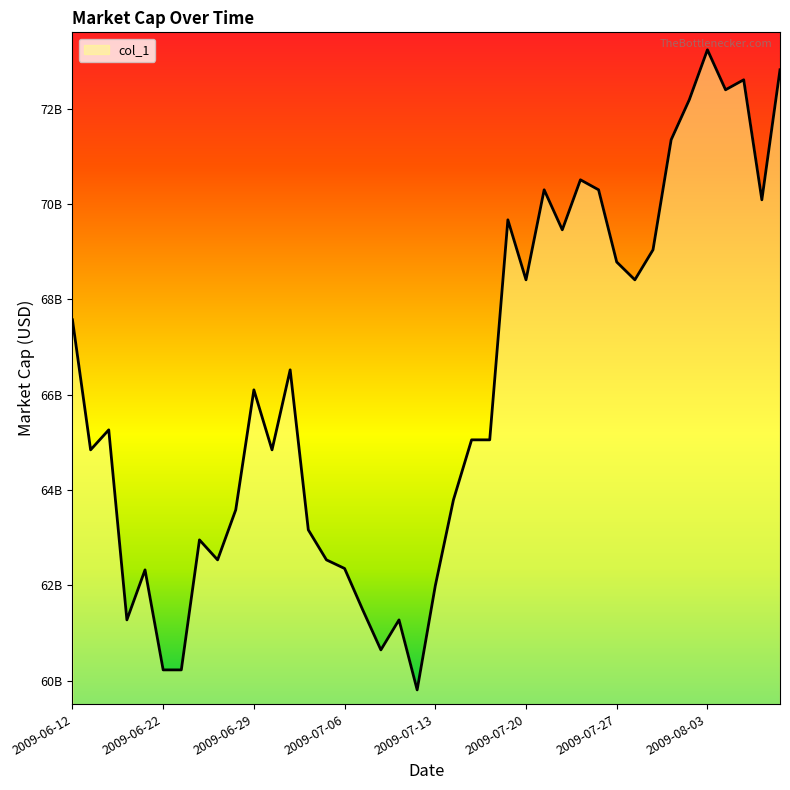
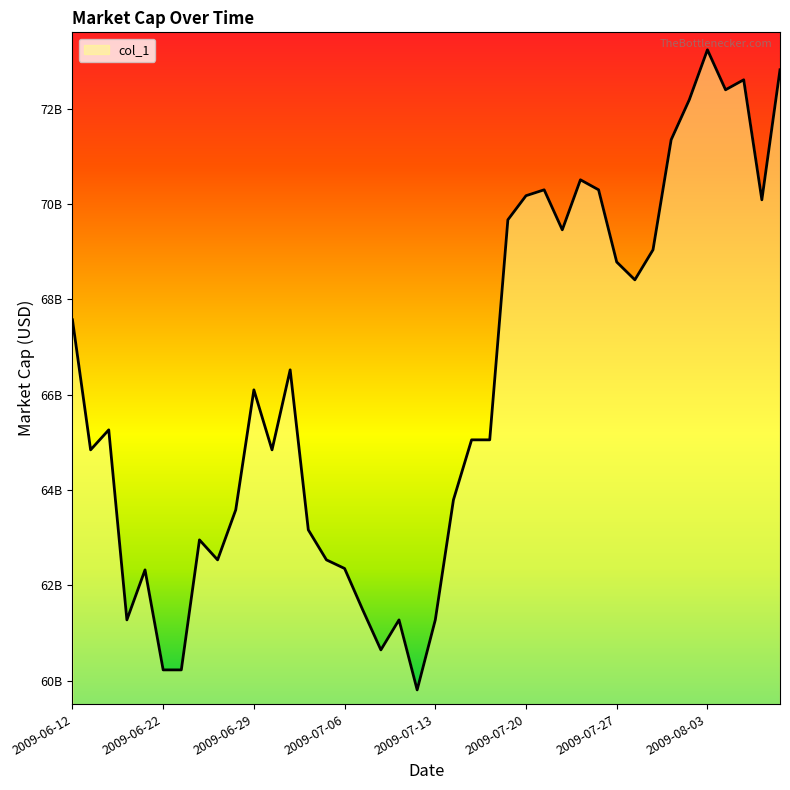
  {
    "2009-06-12": 67600000000,
    "2009-06-22": 60200000000,
    "2009-06-29": 66100000000,
    "2009-07-06": 62400000000,
-   "2009-07-13": 62000000000,
-   "2009-07-20": 68400000000,
+   "2009-07-13": 61300000000,
+   "2009-07-20": 70200000000,
    "2009-07-27": 68800000000,
    "2009-08-03": 73200000000
  }
